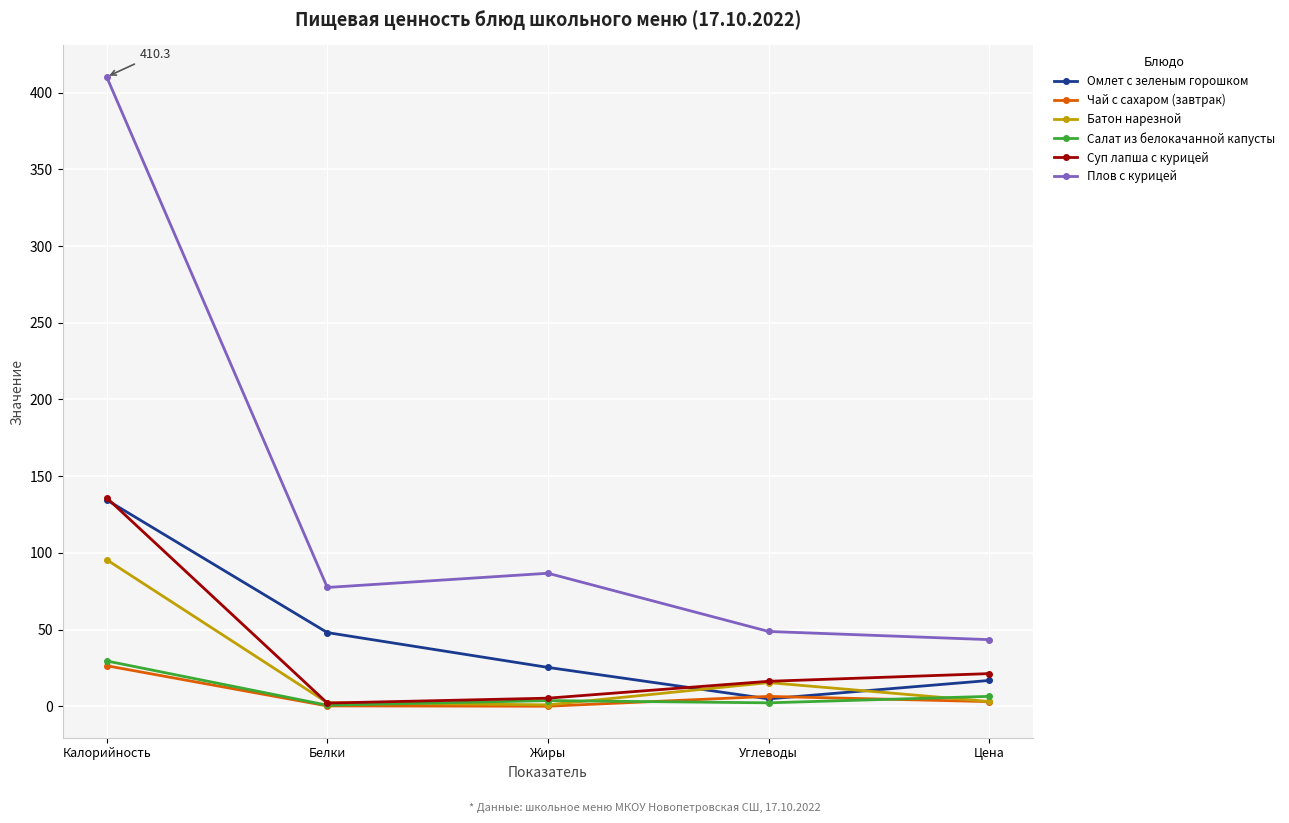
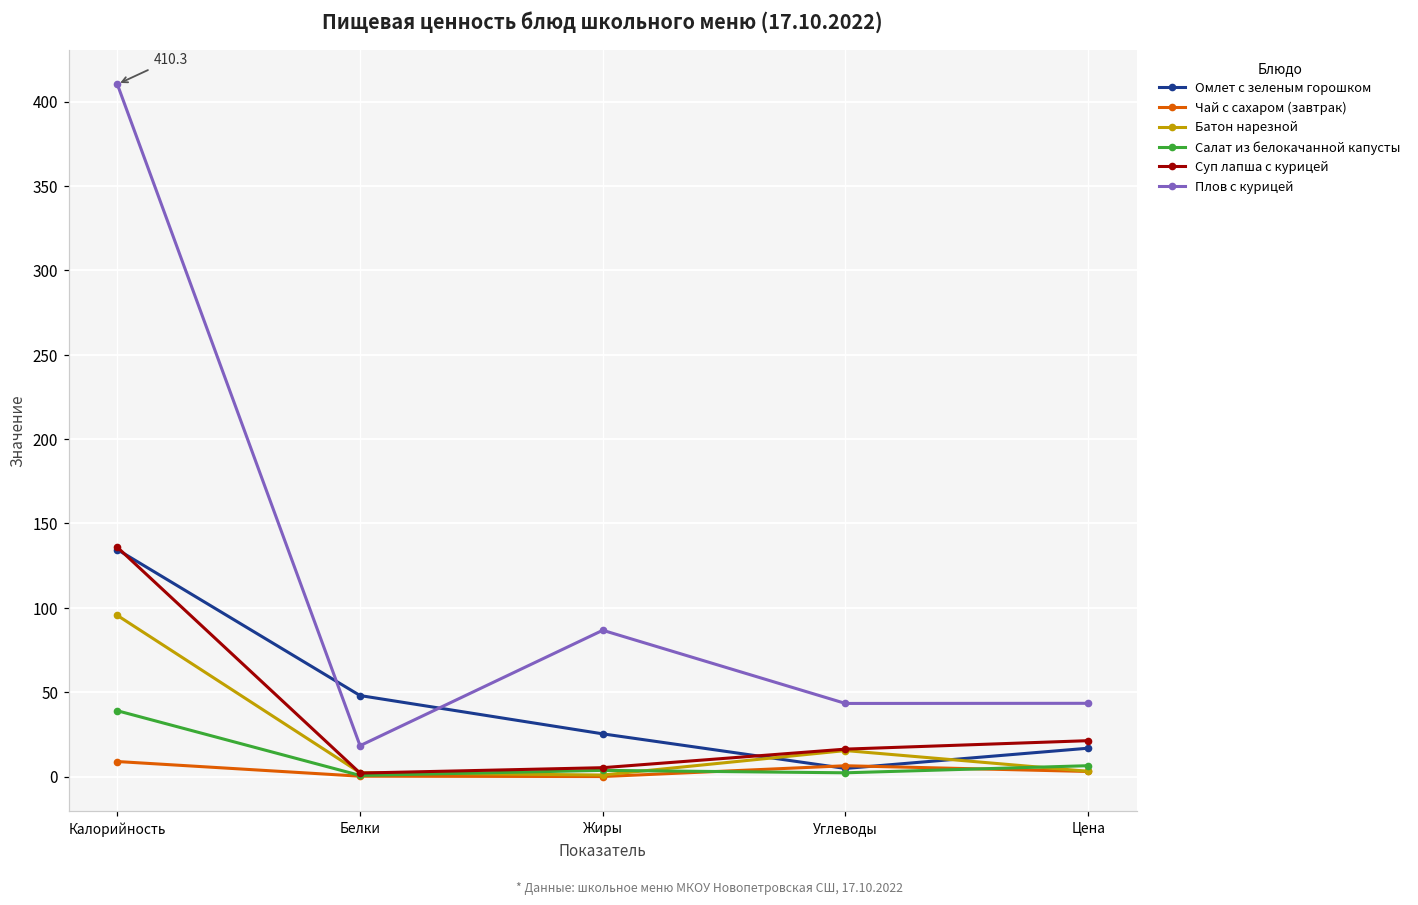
  {
    "Омлет с зеленым горошком": {
      "Белки": 48,
      "Жиры": 25,
      "Цена": 17
    },
    "Чай с сахаром (завтрак)": {
-     "Калорийность": 26
+     "Калорийность": 9
    },
    "Батон нарезной": {
      "Калорийность": 96
    },
    "Салат из белокачанной капусты": {
-     "Калорийность": 30,
+     "Калорийность": 39,
      "Углеводы": 2,
      "Цена": 6
    },
    "Суп лапша с курицей": {
      "Цена": 21
    },
    "Плов с курицей": {
-     "Белки": 77,
+     "Белки": 18,
      "Жиры": 87,
-     "Углеводы": 49,
+     "Углеводы": 43,
      "Цена": 43
    }
  }
